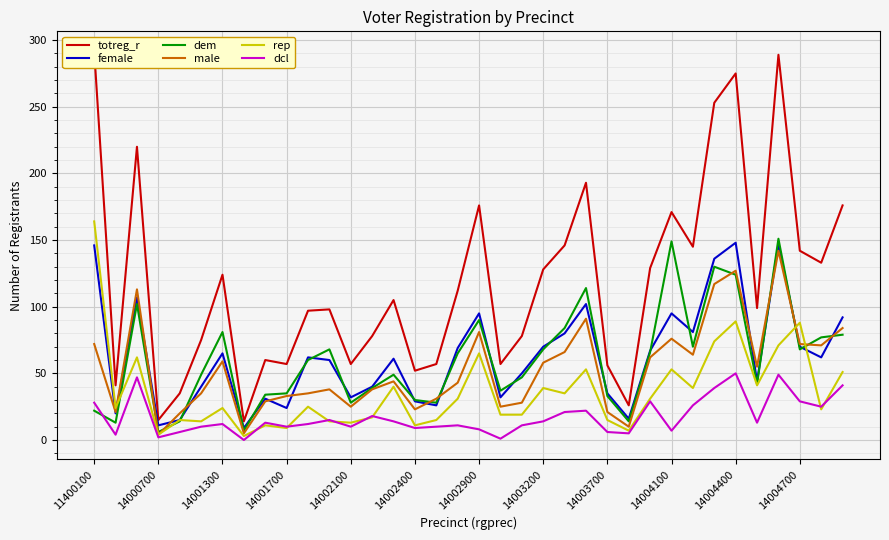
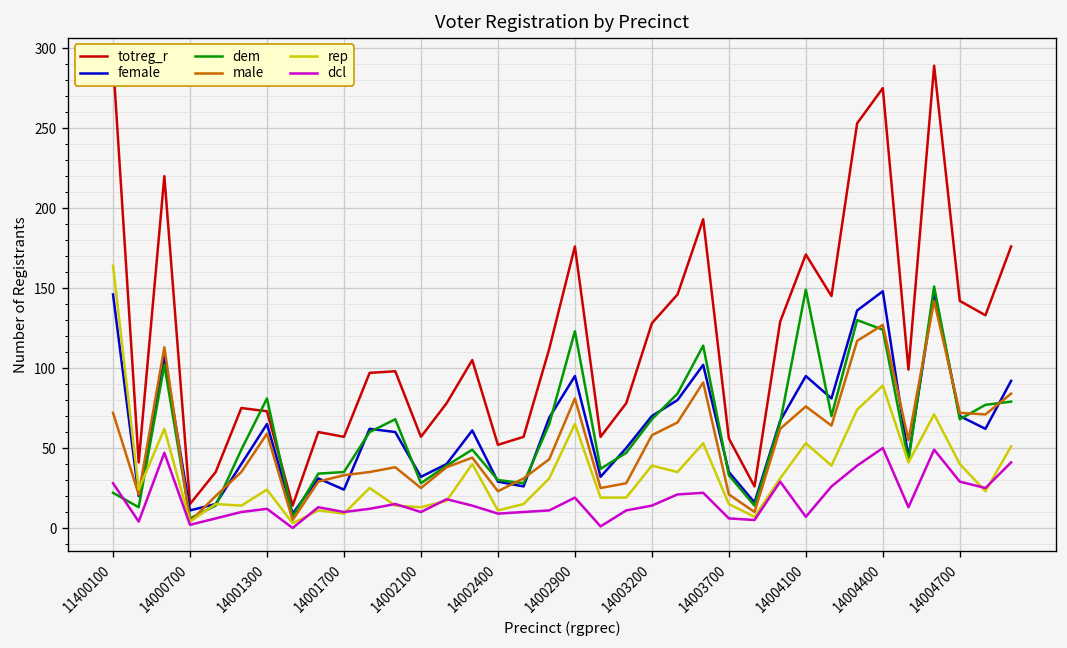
  {
    "totreg_r": {
      "14000700": 15,
-     "14001300": 124,
+     "14001300": 73,
      "14001700": 57,
      "14002100": 57,
      "14002400": 52,
      "14002900": 176,
      "14003200": 128,
      "14003700": 56,
      "14004100": 171,
      "14004400": 275,
      "14004700": 142
    },
    "female": {
      "11400100": 146,
      "14000700": 11,
      "14001300": 65,
      "14001700": 24,
      "14002100": 32,
      "14002900": 95,
      "14003200": 70,
      "14003700": 35,
      "14004100": 95,
      "14004400": 148,
      "14004700": 70
    },
    "dem": {
      "11400100": 22,
      "14000700": 6,
      "14001300": 81,
      "14001700": 35,
      "14002100": 28,
-     "14002900": 90,
+     "14002900": 123,
      "14003200": 68,
      "14003700": 33,
      "14004100": 149,
      "14004400": 124,
      "14004700": 68
    },
    "male": {
      "11400100": 72,
      "14001300": 59,
      "14001700": 33,
      "14002100": 25,
      "14002400": 23,
      "14002900": 81,
      "14003200": 58,
      "14003700": 21,
      "14004100": 76,
      "14004400": 127,
      "14004700": 72
    },
    "rep": {
      "11400100": 164,
      "14001300": 24,
      "14002100": 13,
      "14002400": 11,
      "14002900": 65,
      "14003200": 39,
      "14003700": 15,
      "14004100": 53,
      "14004400": 89,
-     "14004700": 88
+     "14004700": 40
    },
    "dcl": {
      "11400100": 28,
      "14000700": 2,
      "14001300": 12,
      "14002100": 10,
      "14002400": 9,
-     "14002900": 8,
+     "14002900": 19,
      "14003200": 14,
      "14003700": 6,
      "14004100": 7,
      "14004400": 50,
      "14004700": 29
    }
  }
